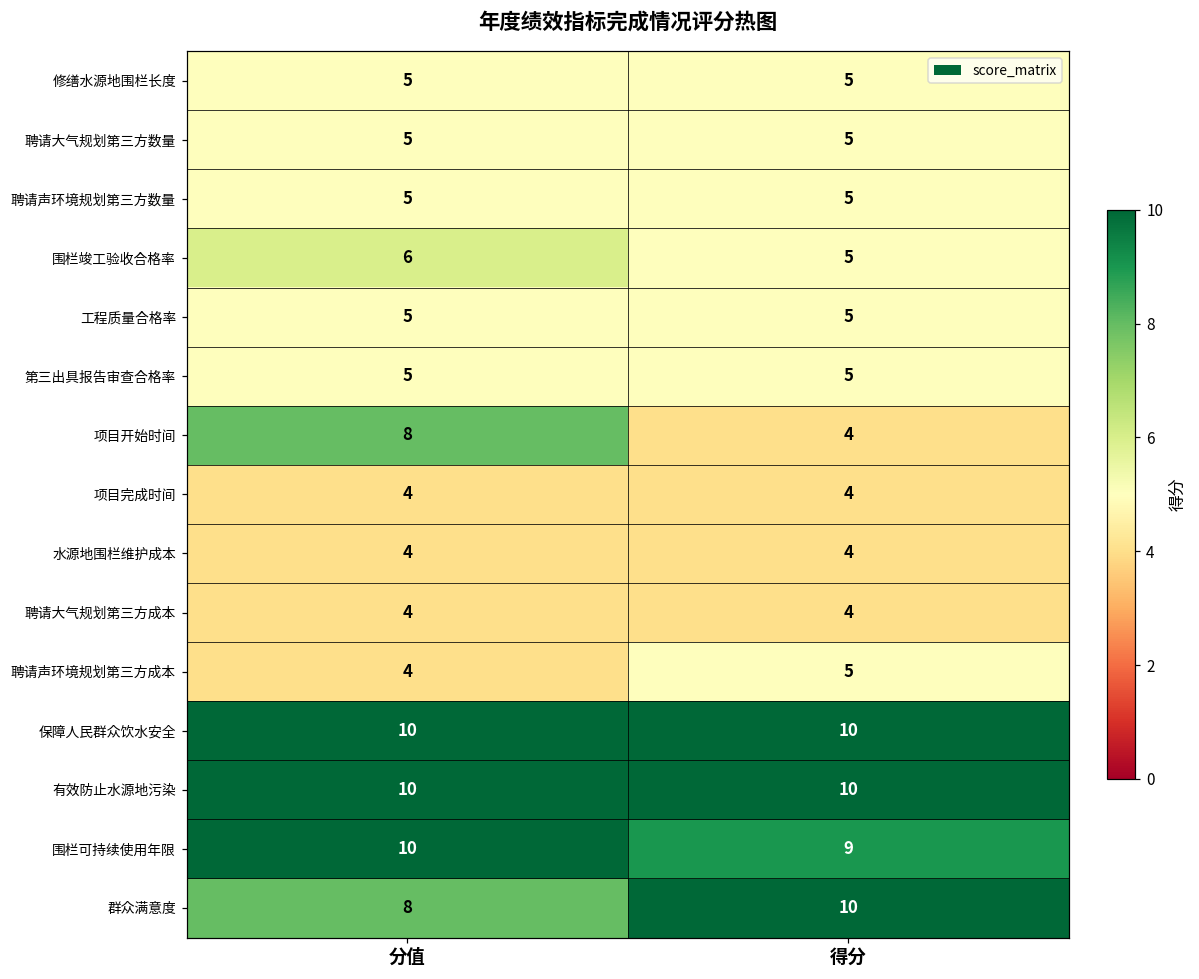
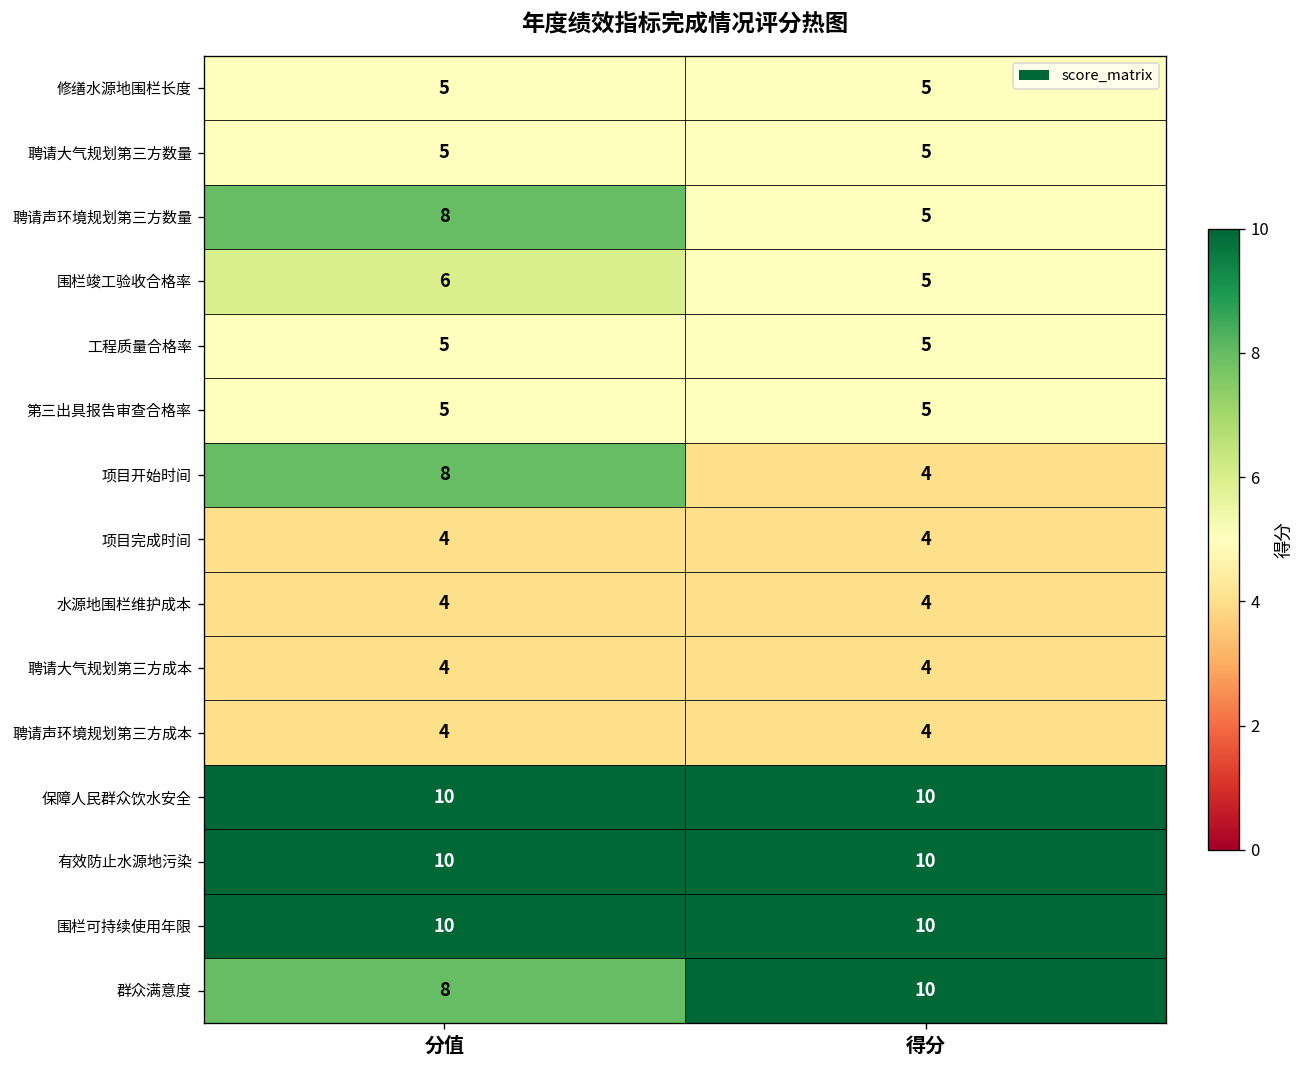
  {
    "修缮水源地围栏长度": {
      "分值": 5,
      "得分": 5
    },
    "聘请大气规划第三方数量": {
      "分值": 5,
      "得分": 5
    },
    "聘请声环境规划第三方数量": {
-     "分值": 5,
+     "分值": 8,
      "得分": 5
    },
    "围栏竣工验收合格率": {
      "分值": 6,
      "得分": 5
    },
    "工程质量合格率": {
      "分值": 5,
      "得分": 5
    },
    "第三出具报告审查合格率": {
      "分值": 5,
      "得分": 5
    },
    "项目开始时间": {
      "分值": 8,
      "得分": 4
    },
    "项目完成时间": {
      "分值": 4,
      "得分": 4
    },
    "水源地围栏维护成本": {
      "分值": 4,
      "得分": 4
    },
    "聘请大气规划第三方成本": {
      "分值": 4,
      "得分": 4
    },
    "聘请声环境规划第三方成本": {
      "分值": 4,
-     "得分": 5
+     "得分": 4
    },
    "保障人民群众饮水安全": {
      "分值": 10,
      "得分": 10
    },
    "有效防止水源地污染": {
      "分值": 10,
      "得分": 10
    },
    "围栏可持续使用年限": {
      "分值": 10,
-     "得分": 9
+     "得分": 10
    },
    "群众满意度": {
      "分值": 8,
      "得分": 10
    }
  }
